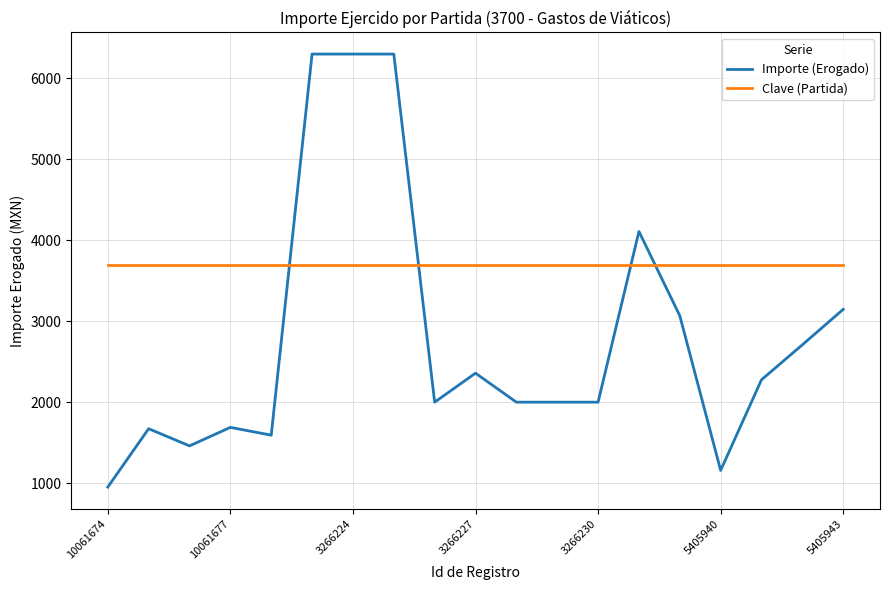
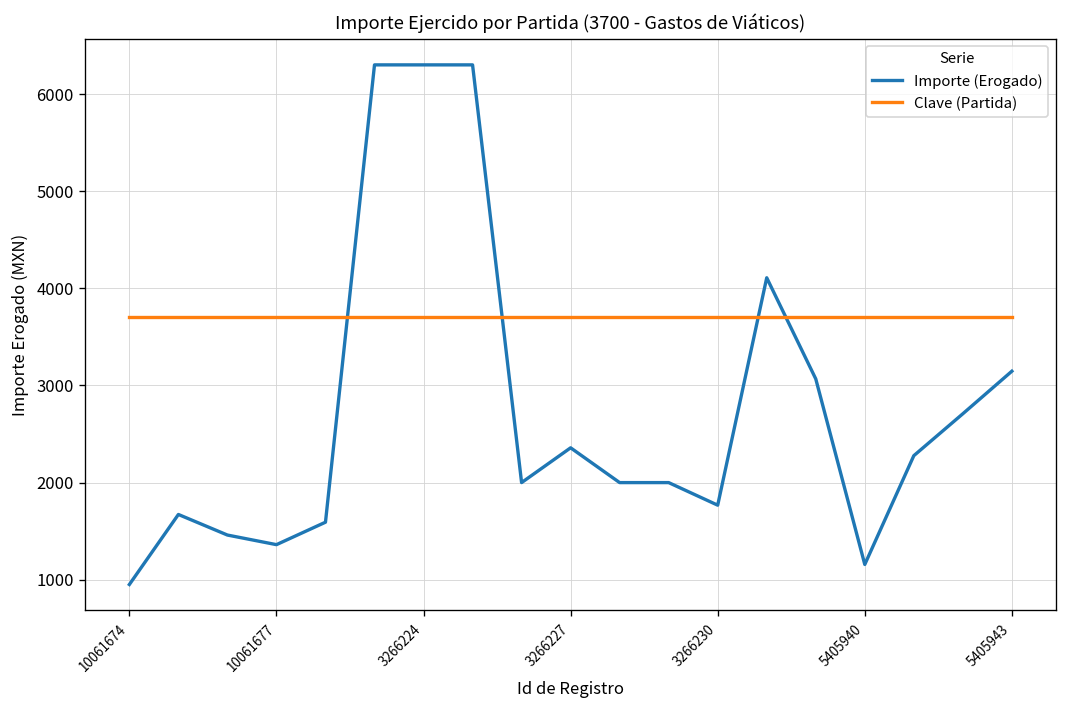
  {
    "Importe (Erogado)": {
      "10061674": 1000,
-     "10061677": 1700,
+     "10061677": 1400,
      "3266224": 6300,
      "3266227": 2400,
-     "3266230": 2000,
+     "3266230": 1800,
      "5405940": 1200,
      "5405943": 3100
    },
    "Clave (Partida)": {
      "10061674": 3700,
      "10061677": 3700,
      "3266224": 3700,
      "3266227": 3700,
      "3266230": 3700,
      "5405940": 3700,
      "5405943": 3700
    }
  }
